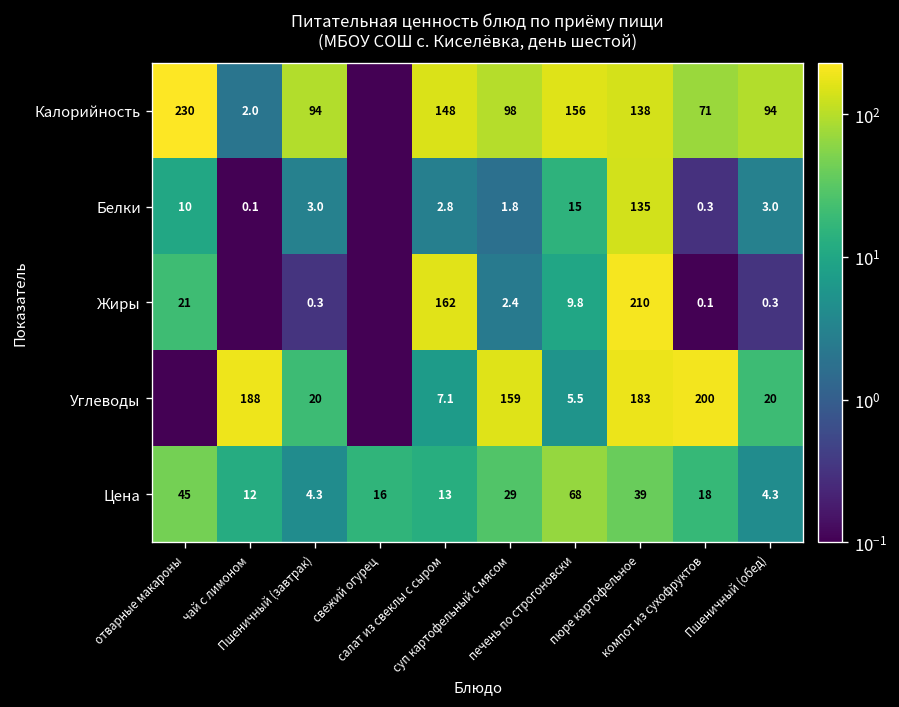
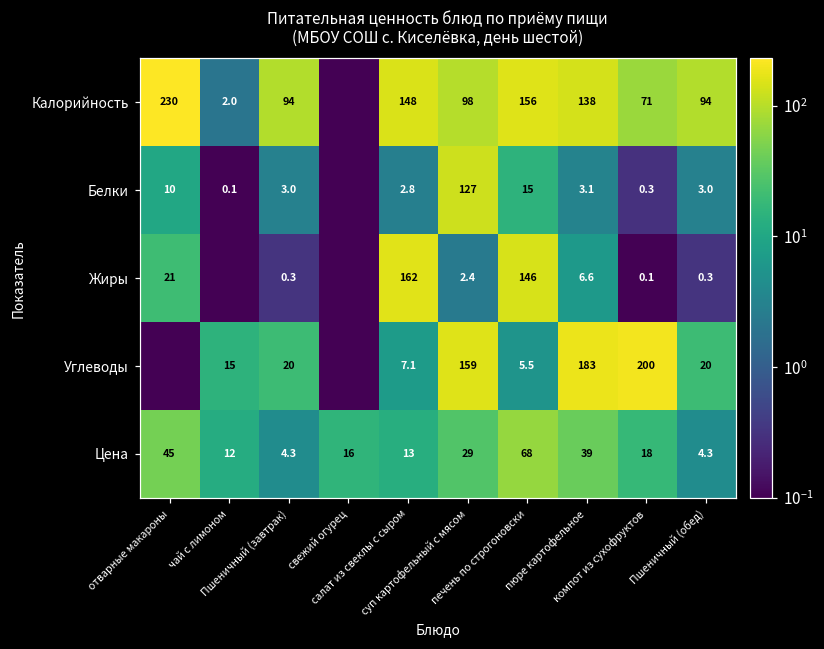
  {
    "Калорийность": {
      "отварные макароны": 230,
      "чай с лимоном": 2.0,
      "Пшеничный (завтрак)": 94,
      "салат из свеклы с сыром": 148,
      "суп картофельный с мясом": 98,
      "печень по строгоновски": 156,
      "пюре картофельное": 138,
      "компот из сухофруктов": 71,
      "Пшеничный (обед)": 94
    },
    "Белки": {
      "отварные макароны": 10,
      "чай с лимоном": 0.1,
      "Пшеничный (завтрак)": 3.0,
      "салат из свеклы с сыром": 2.8,
-     "суп картофельный с мясом": 1.8,
+     "суп картофельный с мясом": 127,
      "печень по строгоновски": 15,
-     "пюре картофельное": 135,
+     "пюре картофельное": 3.1,
      "компот из сухофруктов": 0.3,
      "Пшеничный (обед)": 3.0
    },
    "Жиры": {
      "отварные макароны": 21,
      "Пшеничный (завтрак)": 0.3,
      "салат из свеклы с сыром": 162,
      "суп картофельный с мясом": 2.4,
-     "печень по строгоновски": 9.8,
-     "пюре картофельное": 210,
+     "печень по строгоновски": 146,
+     "пюре картофельное": 6.6,
      "компот из сухофруктов": 0.1,
      "Пшеничный (обед)": 0.3
    },
    "Углеводы": {
-     "чай с лимоном": 188,
+     "чай с лимоном": 15,
      "Пшеничный (завтрак)": 20,
      "салат из свеклы с сыром": 7.1,
      "суп картофельный с мясом": 159,
      "печень по строгоновски": 5.5,
      "пюре картофельное": 183,
      "компот из сухофруктов": 200,
      "Пшеничный (обед)": 20
    },
    "Цена": {
      "отварные макароны": 45,
      "чай с лимоном": 12,
      "Пшеничный (завтрак)": 4.3,
      "свежий огурец": 16,
      "салат из свеклы с сыром": 13,
      "суп картофельный с мясом": 29,
      "печень по строгоновски": 68,
      "пюре картофельное": 39,
      "компот из сухофруктов": 18,
      "Пшеничный (обед)": 4.3
    }
  }
